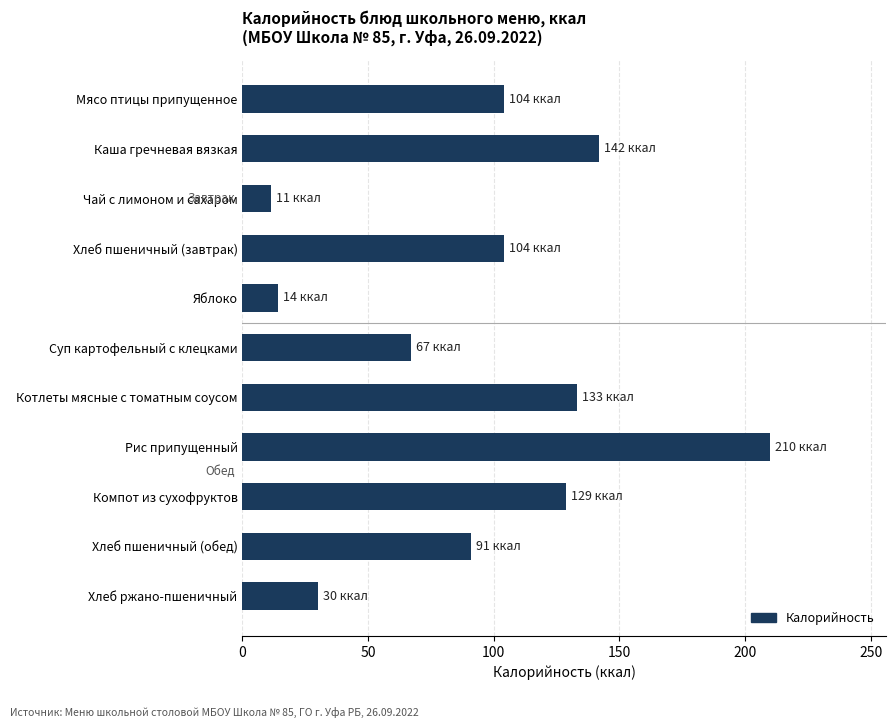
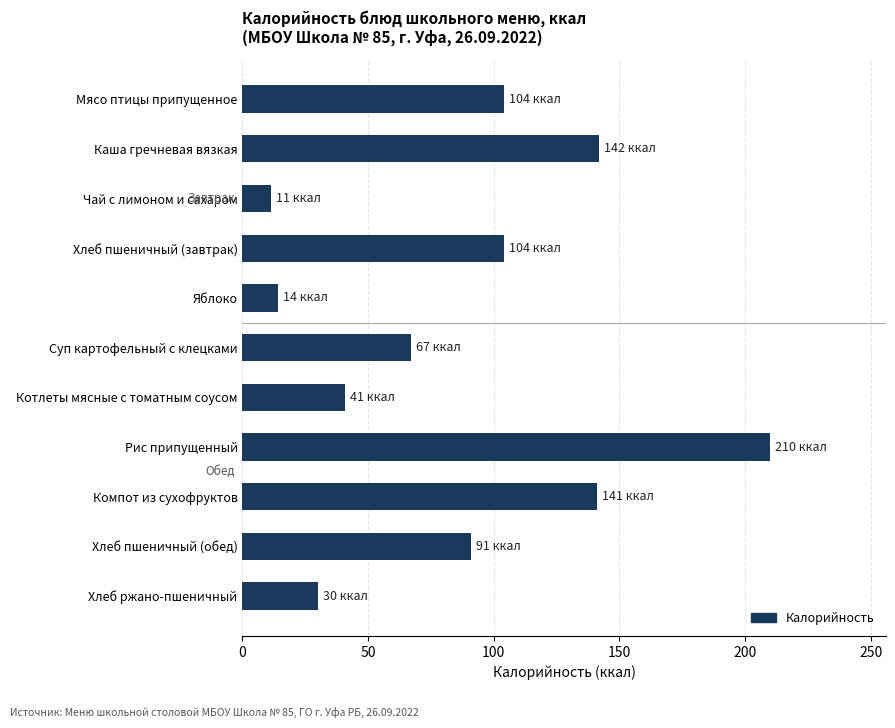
  {
    "Мясо птицы припущенное": 104,
    "Каша гречневая вязкая": 142,
    "Чай с лимоном и сахаром": 11,
    "Хлеб пшеничный (завтрак)": 104,
    "Яблоко": 14,
    "Суп картофельный с клецками": 67,
-   "Котлеты мясные с томатным соусом": 133,
+   "Котлеты мясные с томатным соусом": 41,
    "Рис припущенный": 210,
-   "Компот из сухофруктов": 129,
+   "Компот из сухофруктов": 141,
    "Хлеб пшеничный (обед)": 91,
    "Хлеб ржано-пшеничный": 30
  }
